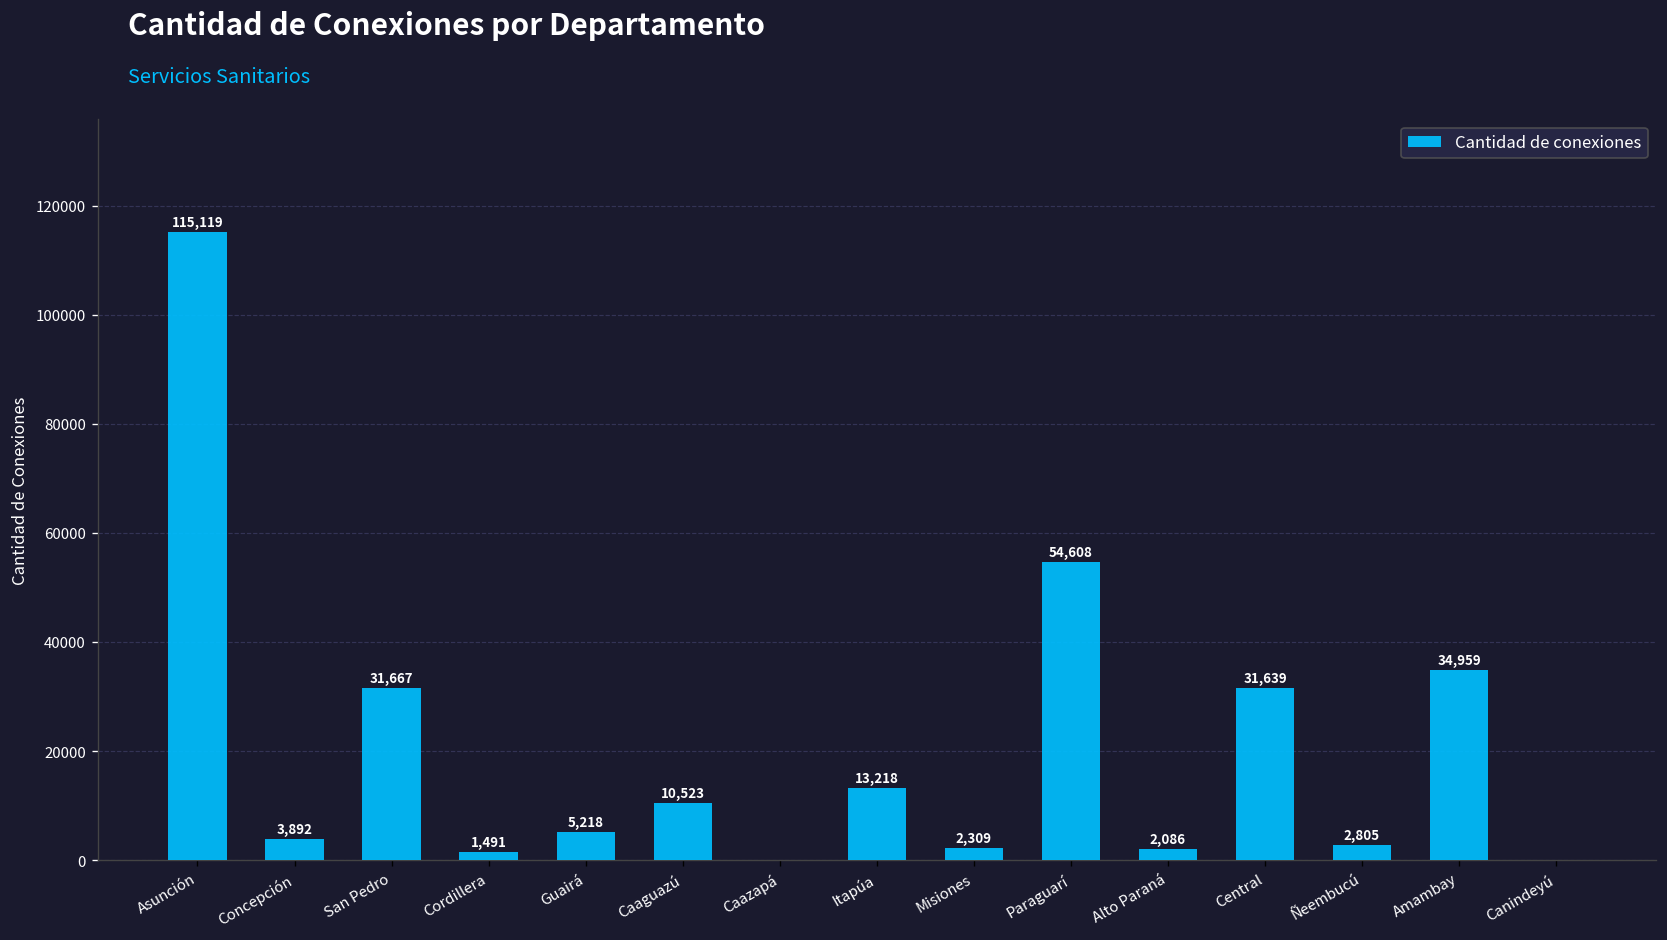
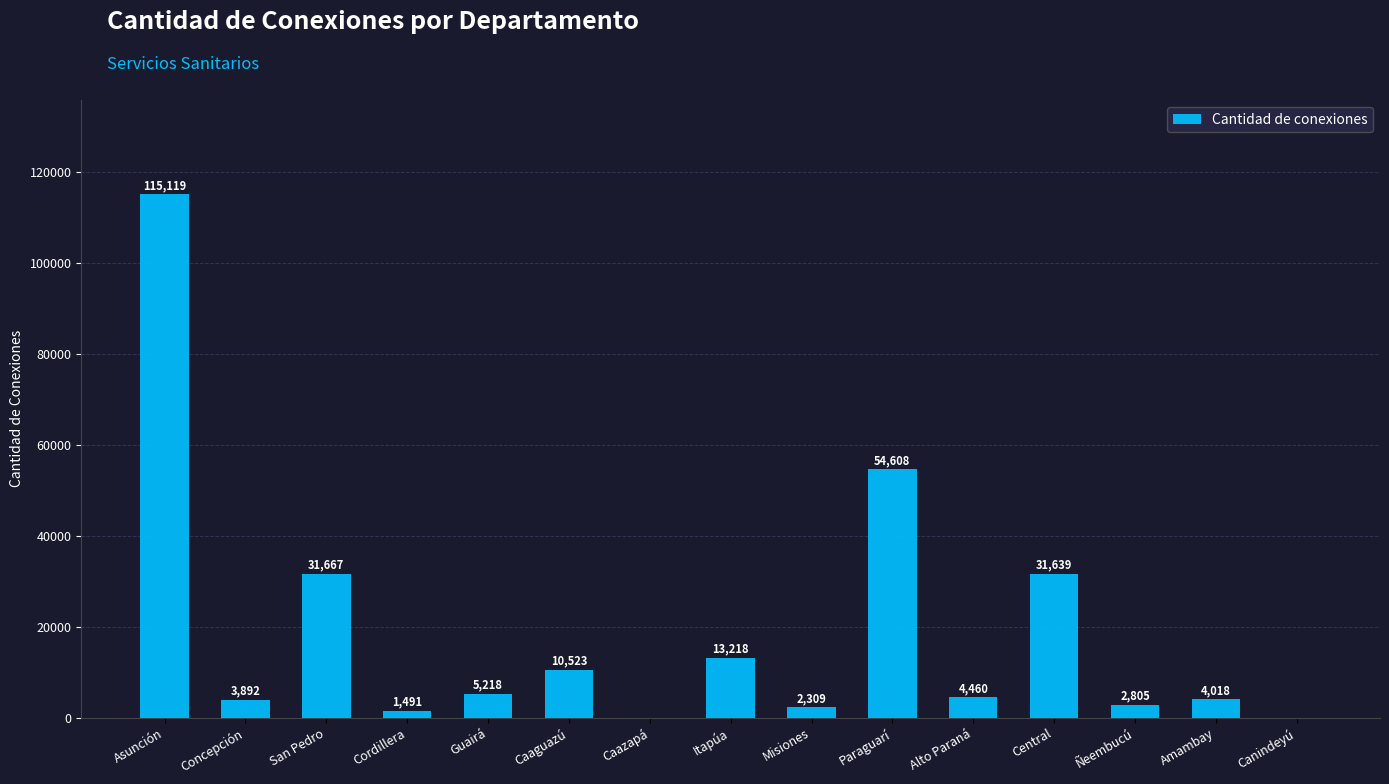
  {
    "Asunción": "115,119",
    "Concepción": "3,892",
    "San Pedro": "31,667",
    "Cordillera": "1,491",
    "Guairá": "5,218",
    "Caaguazú": "10,523",
    "Itapúa": "13,218",
    "Misiones": "2,309",
    "Paraguarí": "54,608",
-   "Alto Paraná": "2,086",
+   "Alto Paraná": "4,460",
    "Central": "31,639",
    "Ñeembucú": "2,805",
-   "Amambay": "34,959"
+   "Amambay": "4,018"
  }
